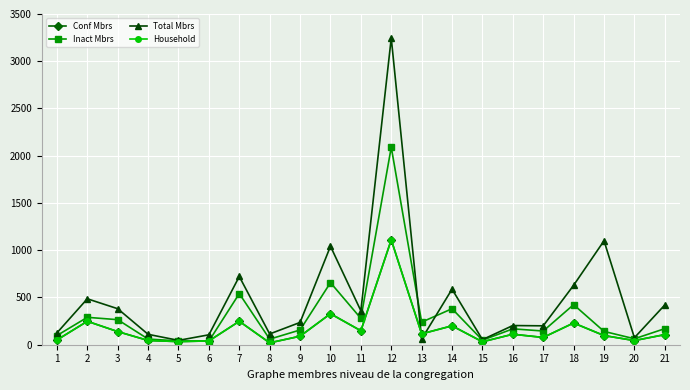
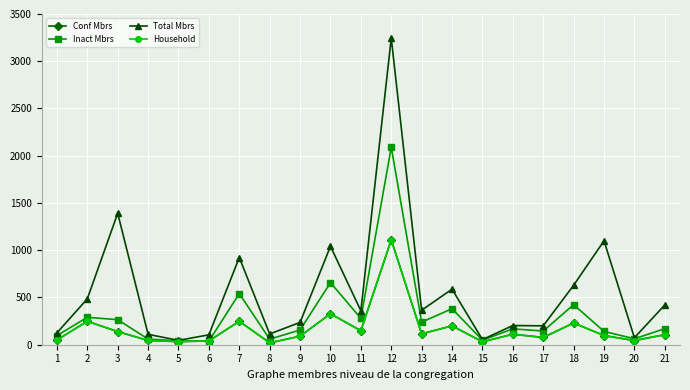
  {
    "Total Mbrs": {
      "1": 100,
      "2": 500,
-     "3": 400,
+     "3": 1400,
      "4": 100,
      "6": 100,
-     "7": 700,
+     "7": 900,
      "8": 100,
      "9": 200,
      "10": 1000,
      "11": 400,
      "12": 3200,
-     "13": 100,
+     "13": 400,
      "14": 600,
      "16": 200,
      "17": 200,
      "18": 600,
      "19": 1100,
      "21": 400
    }
  }
